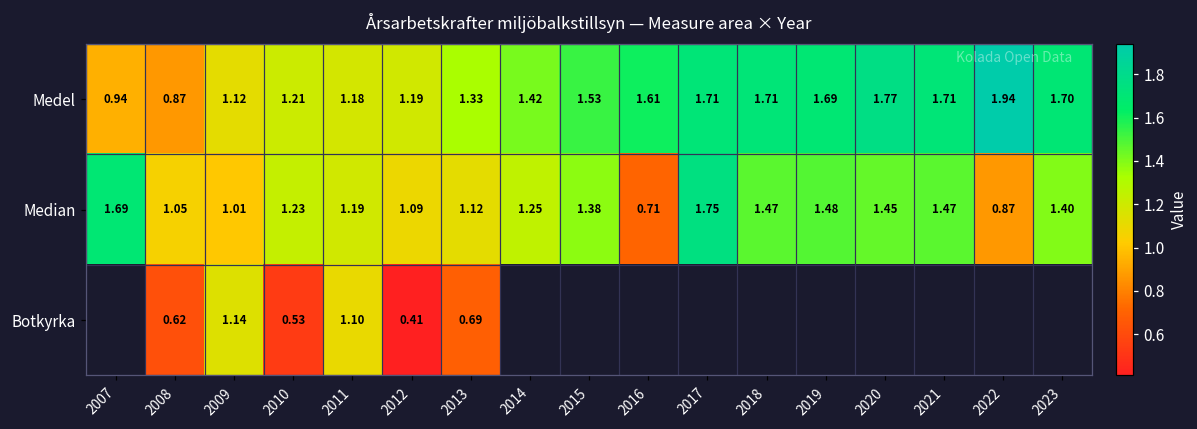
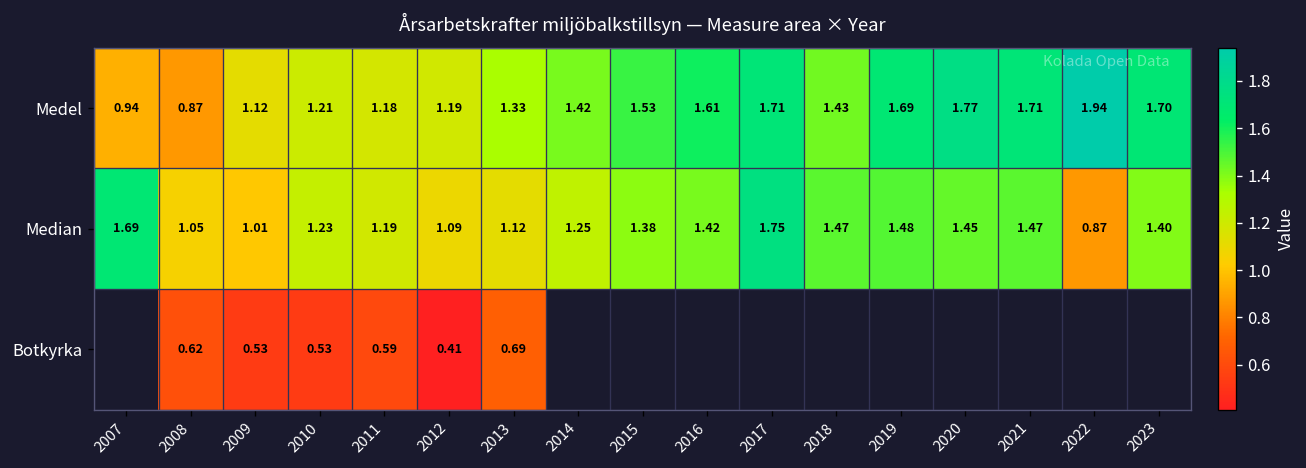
  {
    "Medel": {
      "2007": 0.94,
      "2008": 0.87,
      "2009": 1.12,
      "2010": 1.21,
      "2011": 1.18,
      "2012": 1.19,
      "2013": 1.33,
      "2014": 1.42,
      "2015": 1.53,
      "2016": 1.61,
      "2017": 1.71,
-     "2018": 1.71,
+     "2018": 1.43,
      "2019": 1.69,
      "2020": 1.77,
      "2021": 1.71,
      "2023": 1.70
    },
    "Median": {
      "2007": 1.69,
      "2008": 1.05,
      "2009": 1.01,
      "2010": 1.23,
      "2011": 1.19,
      "2012": 1.09,
      "2013": 1.12,
      "2014": 1.25,
      "2015": 1.38,
-     "2016": 0.71,
+     "2016": 1.42,
      "2017": 1.75,
      "2018": 1.47,
      "2019": 1.48,
      "2020": 1.45,
      "2021": 1.47,
      "2022": 0.87,
      "2023": 1.40
    },
    "Botkyrka": {
      "2008": 0.62,
-     "2009": 1.14,
+     "2009": 0.53,
      "2010": 0.53,
-     "2011": 1.10,
+     "2011": 0.59,
      "2012": 0.41,
      "2013": 0.69
    }
  }
